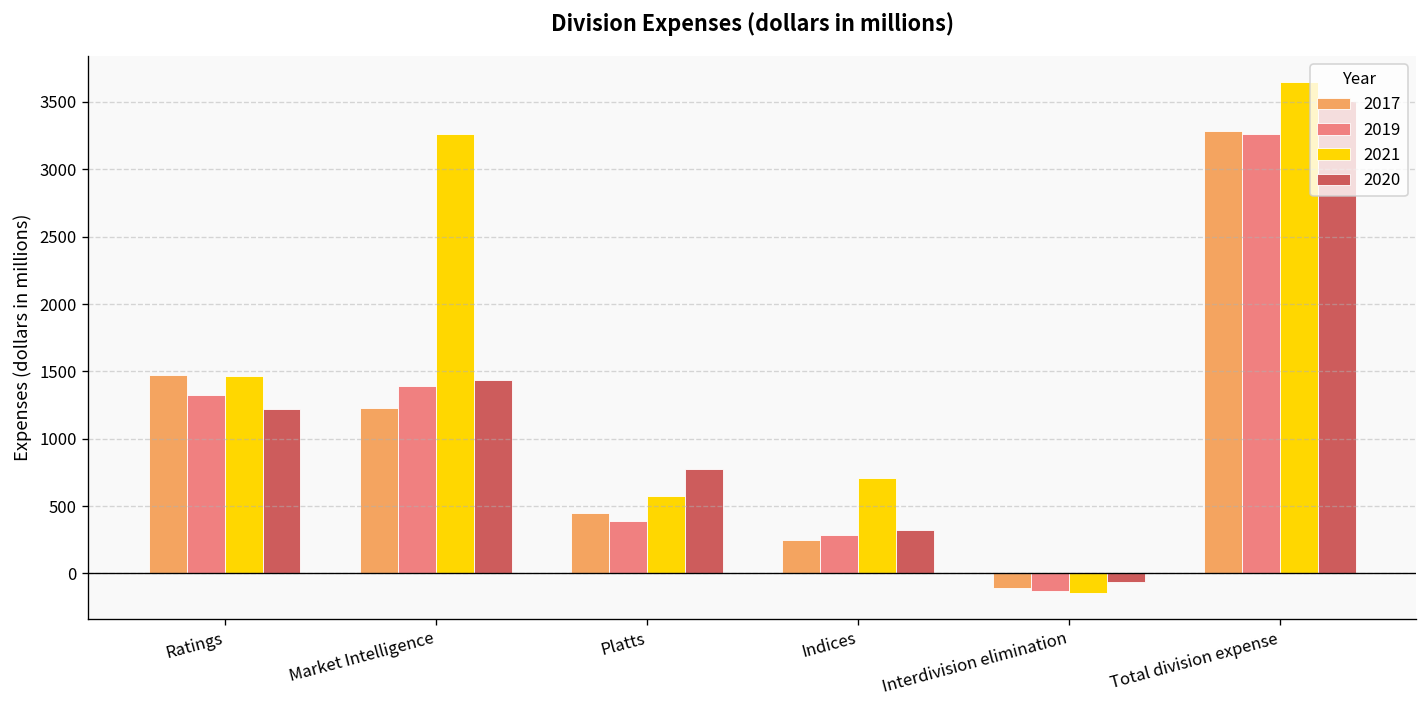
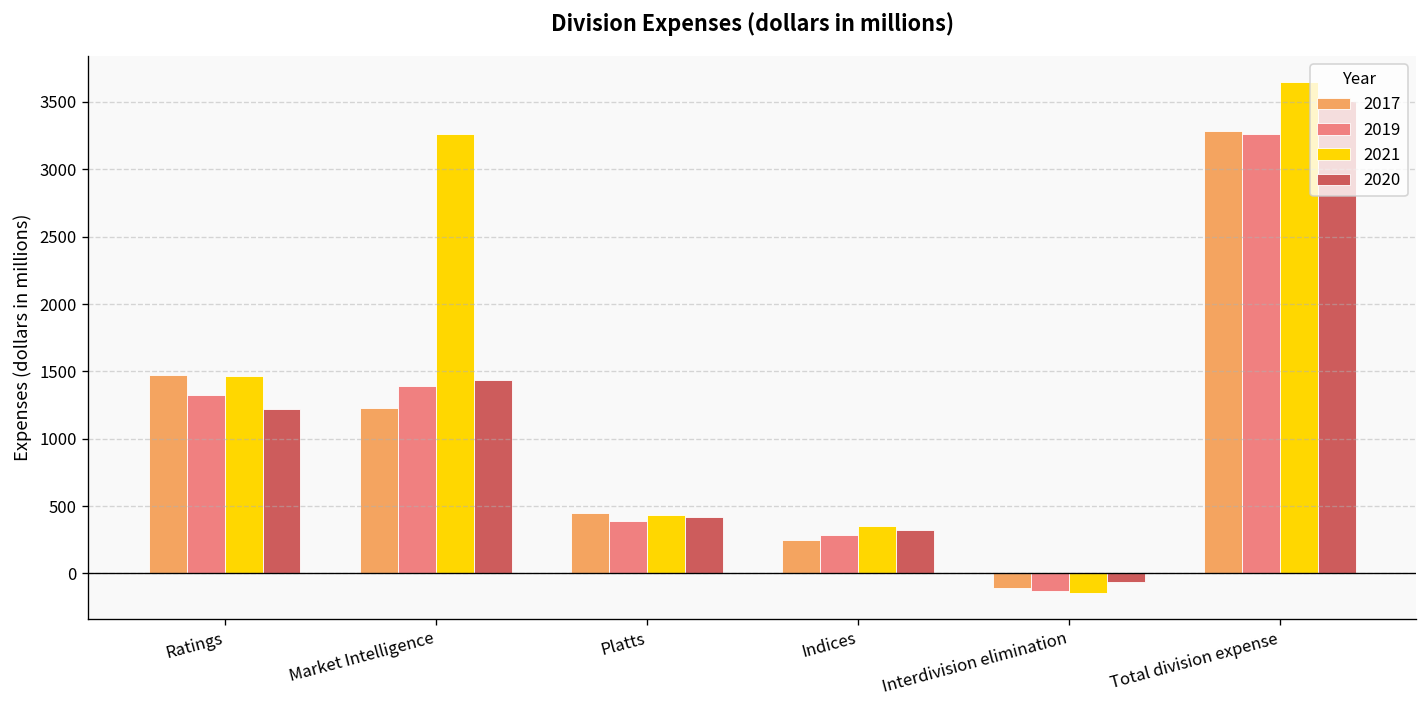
  {
    "2021": {
      "Ratings": 1470,
      "Market Intelligence": 3260,
-     "Platts": 580,
-     "Indices": 710,
+     "Platts": 430,
+     "Indices": 350,
      "Interdivision elimination": -150,
      "Total division expense": 3650
    },
    "2020": {
      "Ratings": 1220,
      "Market Intelligence": 1430,
-     "Platts": 780,
+     "Platts": 420,
      "Indices": 320,
      "Interdivision elimination": -70
    }
  }
